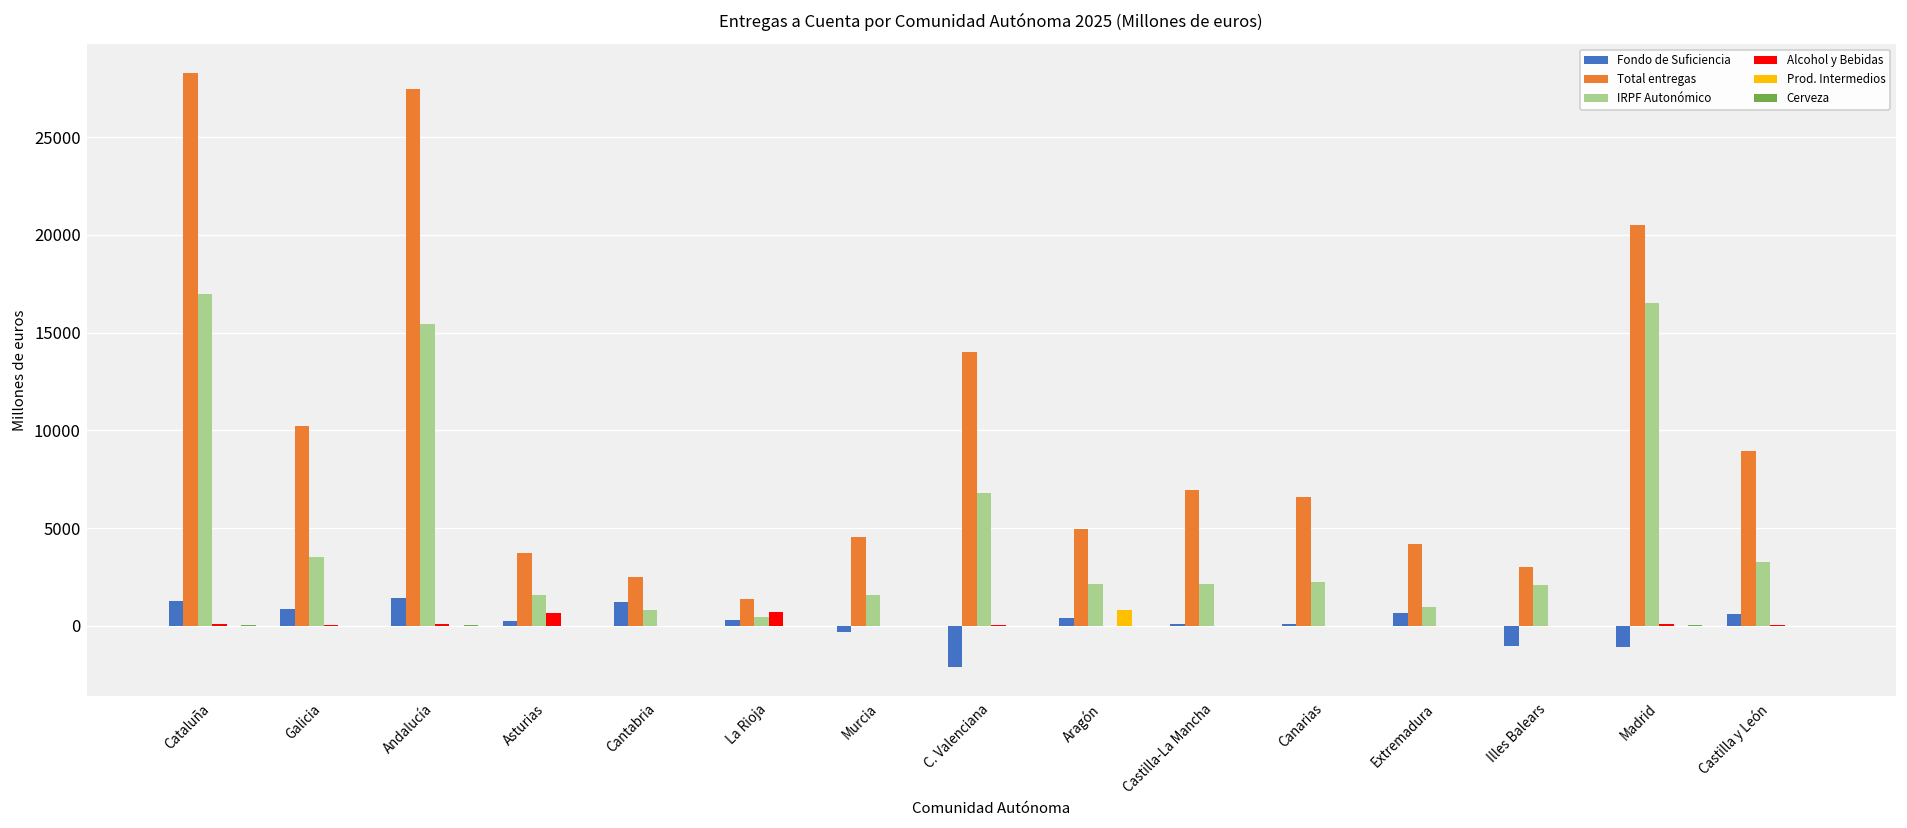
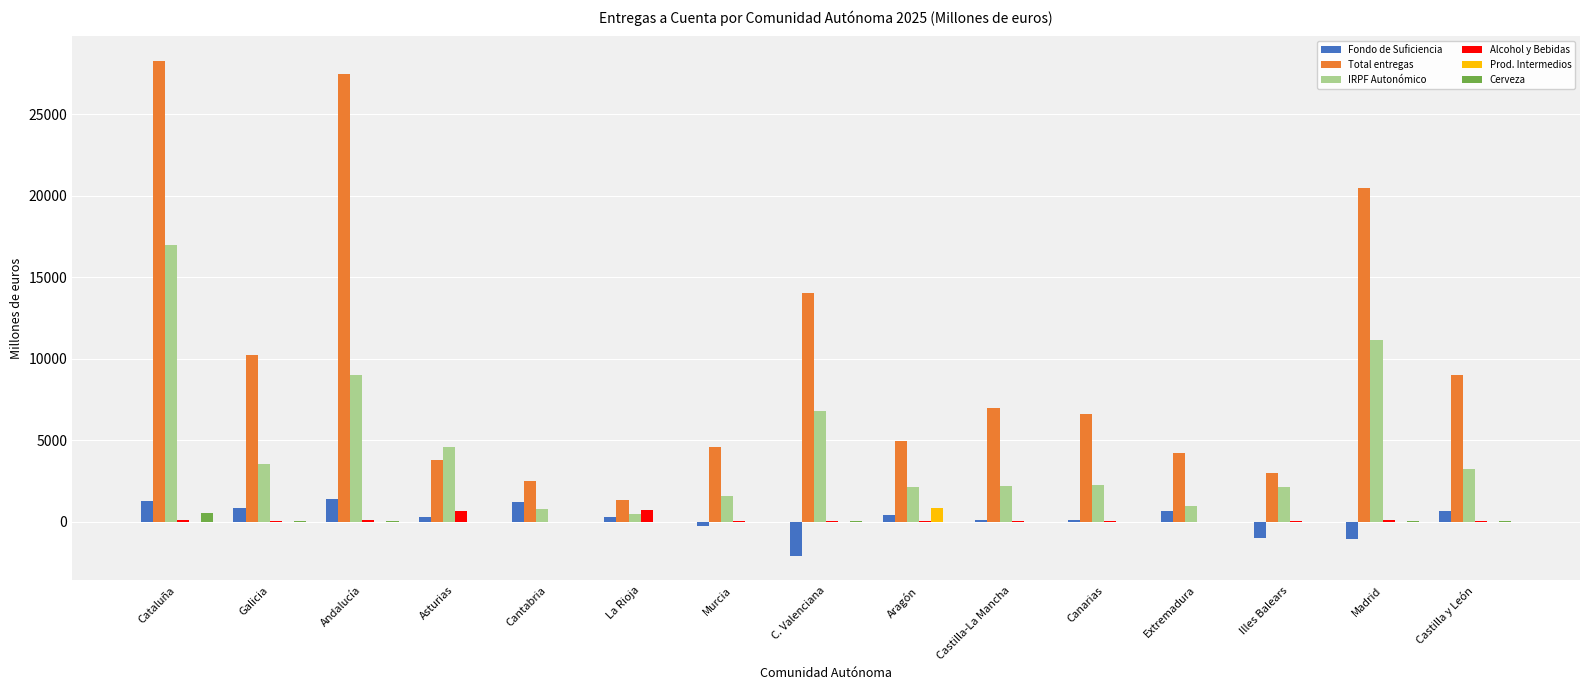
  {
    "Fondo de Suficiencia": {
      "Cataluña": 1300,
      "Galicia": 900,
      "Andalucía": 1400,
      "Asturias": 300,
      "Cantabria": 1200,
      "La Rioja": 300,
      "Murcia": -300,
      "C. Valenciana": -2100,
      "Aragón": 400,
      "Extremadura": 600,
      "Illes Balears": -1000,
      "Madrid": -1100,
      "Castilla y León": 600
    },
    "Total entregas": {
      "Cataluña": 28300,
      "Galicia": 10200,
      "Andalucía": 27500,
      "Asturias": 3800,
      "Cantabria": 2500,
      "La Rioja": 1400,
      "Murcia": 4600,
      "C. Valenciana": 14000,
      "Aragón": 5000,
      "Castilla-La Mancha": 7000,
      "Canarias": 6600,
      "Extremadura": 4200,
      "Illes Balears": 3000,
      "Madrid": 20500,
      "Castilla y León": 9000
    },
    "IRPF Autonómico": {
      "Cataluña": 17000,
      "Galicia": 3500,
-     "Andalucía": 15400,
-     "Asturias": 1600,
+     "Andalucía": 9000,
+     "Asturias": 4600,
      "Cantabria": 800,
      "La Rioja": 500,
      "Murcia": 1600,
      "C. Valenciana": 6800,
      "Aragón": 2100,
      "Castilla-La Mancha": 2200,
      "Canarias": 2300,
      "Extremadura": 900,
      "Illes Balears": 2100,
-     "Madrid": 16500,
+     "Madrid": 11100,
      "Castilla y León": 3200
    },
    "Alcohol y Bebidas": {
      "Asturias": 700,
      "La Rioja": 700
    },
    "Prod. Intermedios": {
      "Aragón": 800
    },
    "Cerveza": {
-     "Cataluña": 0
+     "Cataluña": 600
    }
  }
